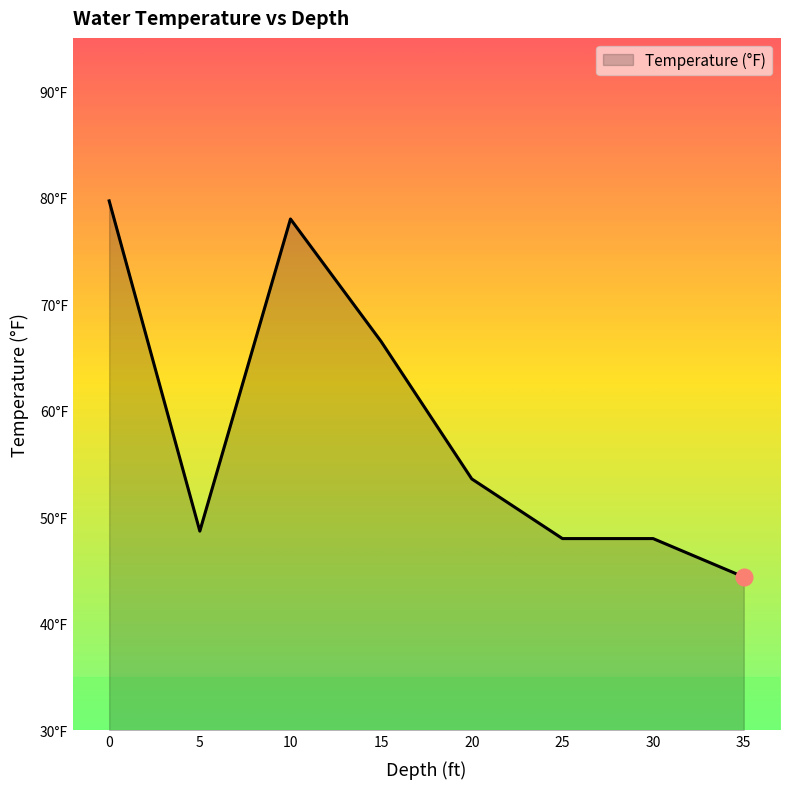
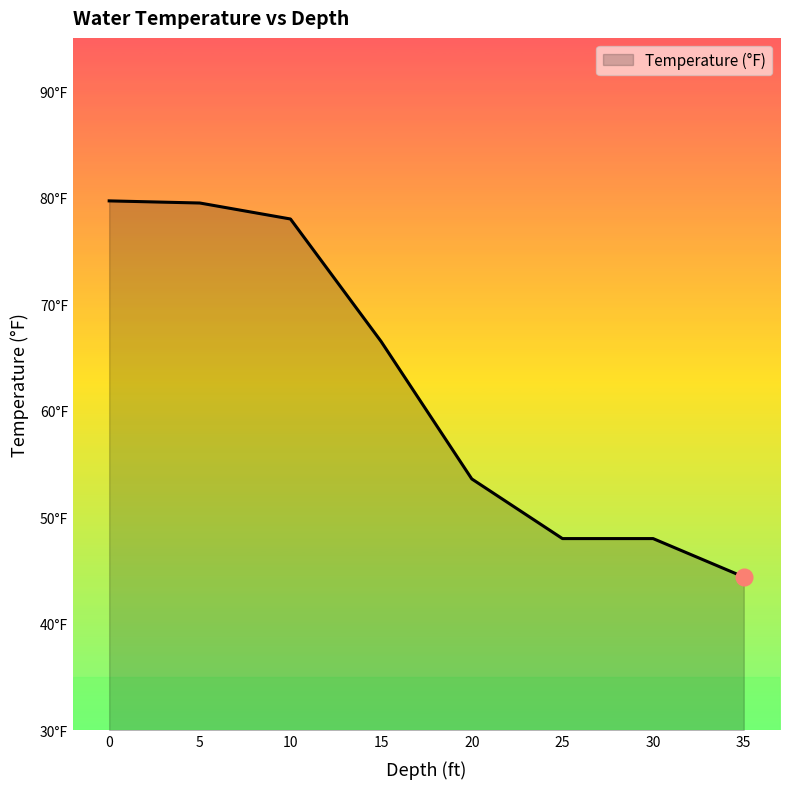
  {
    "Temperature (°F)": {
      "0": "79.7°F",
-     "5": "48.7°F",
+     "5": "79.5°F",
      "10": "78.0°F",
      "15": "66.5°F",
      "20": "53.6°F",
      "25": "48.0°F",
      "30": "48.0°F"
    }
  }
